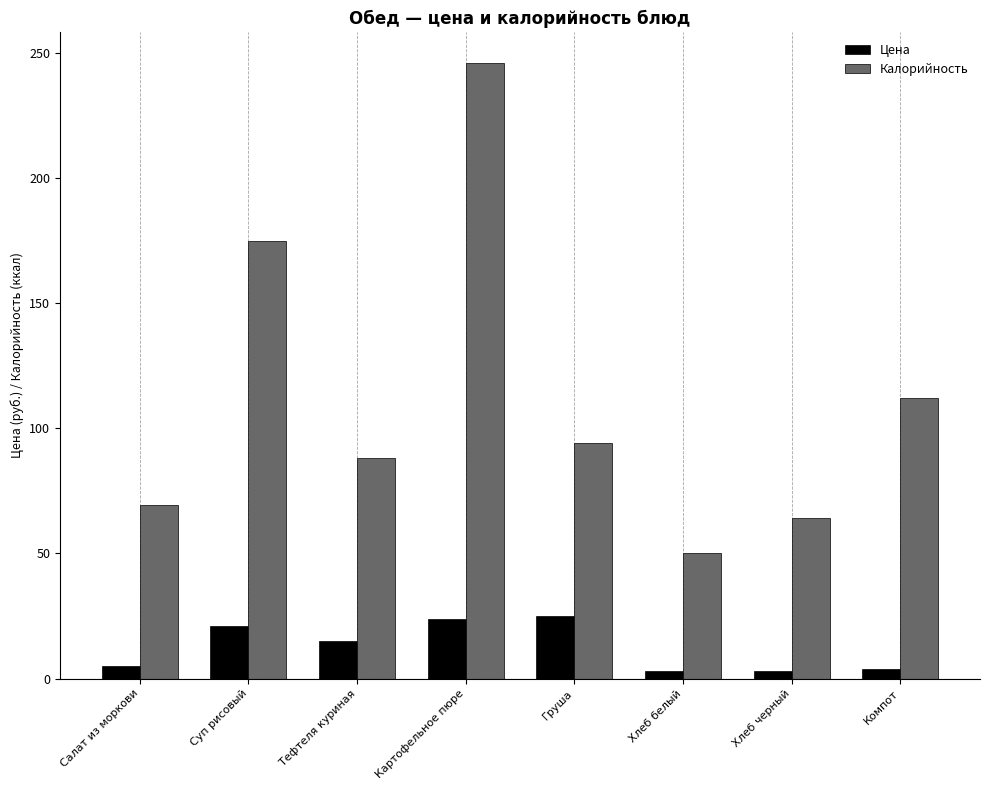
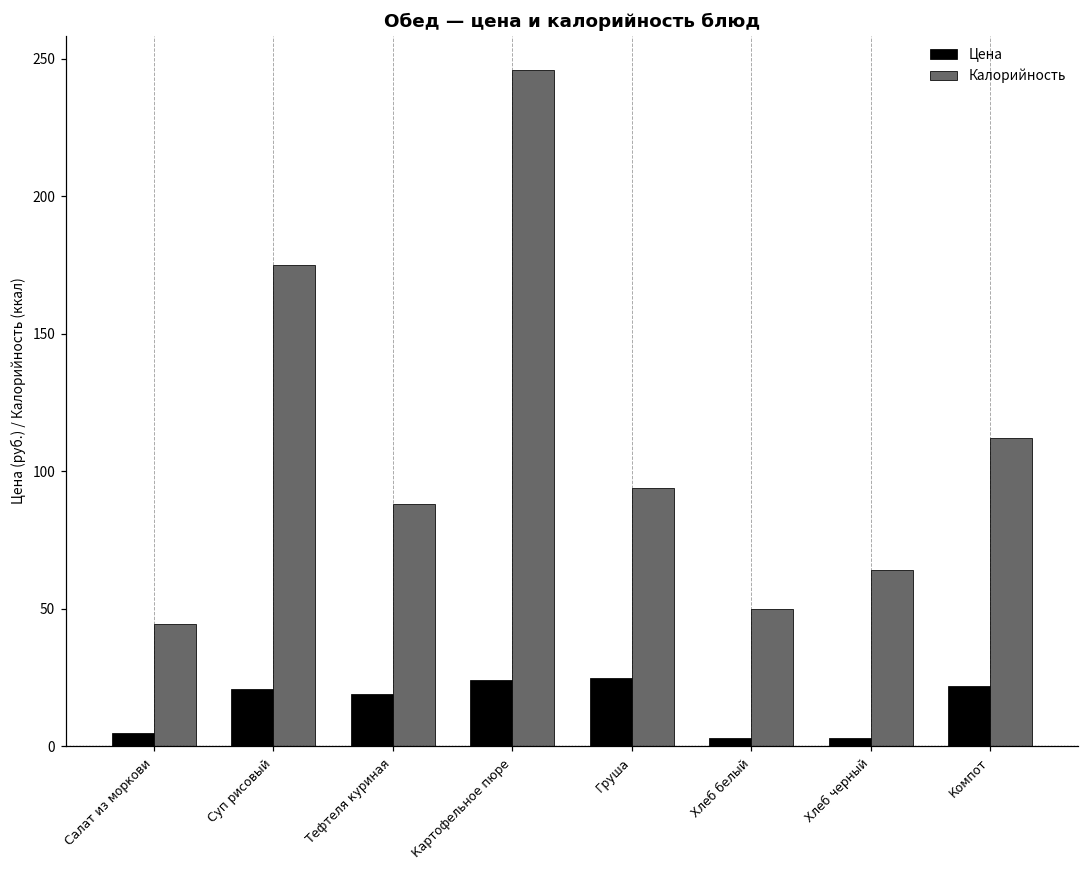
  {
    "Цена": {
      "Салат из моркови": 5,
      "Суп рисовый": 21,
-     "Тефтеля куриная": 15,
+     "Тефтеля куриная": 19,
      "Картофельное пюре": 24,
      "Груша": 25,
      "Хлеб белый": 3,
      "Хлеб черный": 3,
-     "Компот": 4
+     "Компот": 22
    },
    "Калорийность": {
-     "Салат из моркови": 70,
+     "Салат из моркови": 45,
      "Суп рисовый": 175,
      "Тефтеля куриная": 88,
      "Картофельное пюре": 246,
      "Груша": 94,
      "Хлеб белый": 50,
      "Хлеб черный": 64,
      "Компот": 112
    }
  }
